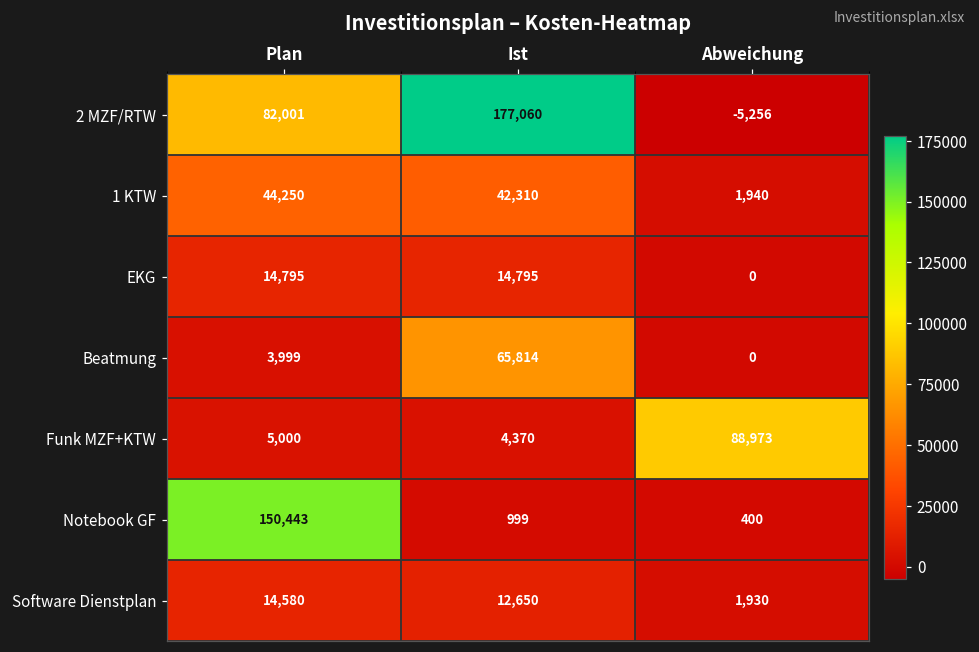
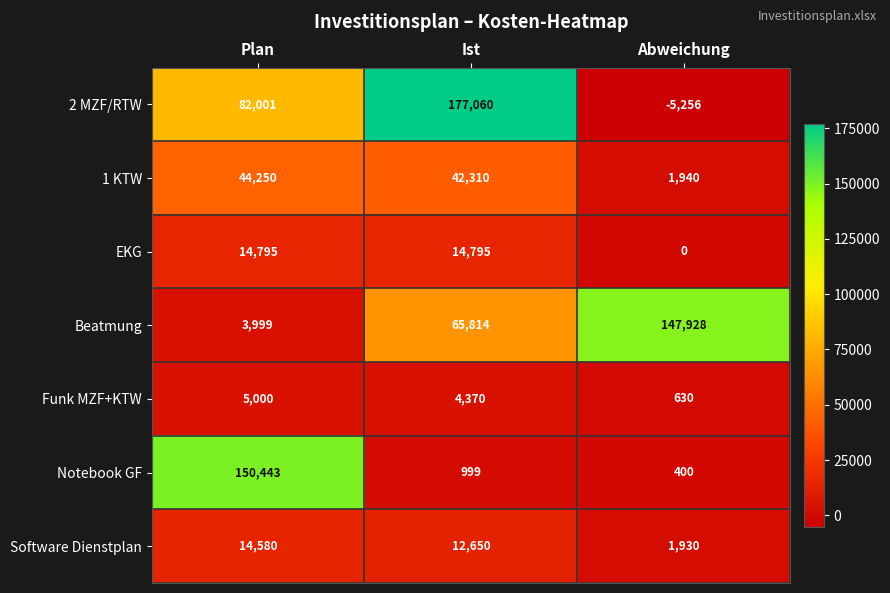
  {
    "2 MZF/RTW": {
      "Plan": "82,001",
      "Ist": "177,060",
      "Abweichung": "-5,256"
    },
    "1 KTW": {
      "Plan": "44,250",
      "Ist": "42,310",
      "Abweichung": "1,940"
    },
    "EKG": {
      "Plan": "14,795",
      "Ist": "14,795",
      "Abweichung": "0"
    },
    "Beatmung": {
      "Plan": "3,999",
      "Ist": "65,814",
-     "Abweichung": "0"
+     "Abweichung": "147,928"
    },
    "Funk MZF+KTW": {
      "Plan": "5,000",
      "Ist": "4,370",
-     "Abweichung": "88,973"
+     "Abweichung": "630"
    },
    "Notebook GF": {
      "Plan": "150,443",
      "Ist": "999",
      "Abweichung": "400"
    },
    "Software Dienstplan": {
      "Plan": "14,580",
      "Ist": "12,650",
      "Abweichung": "1,930"
    }
  }
